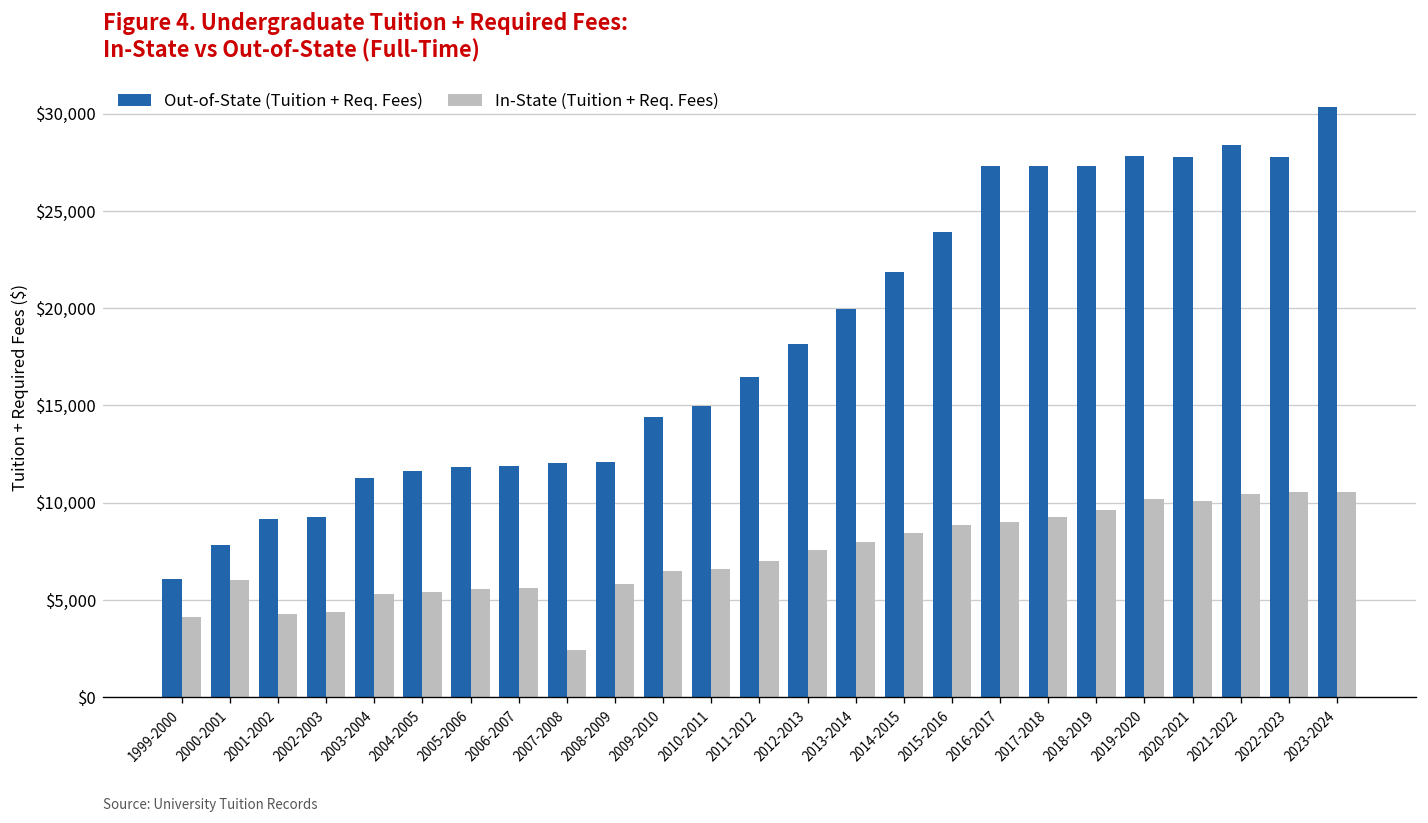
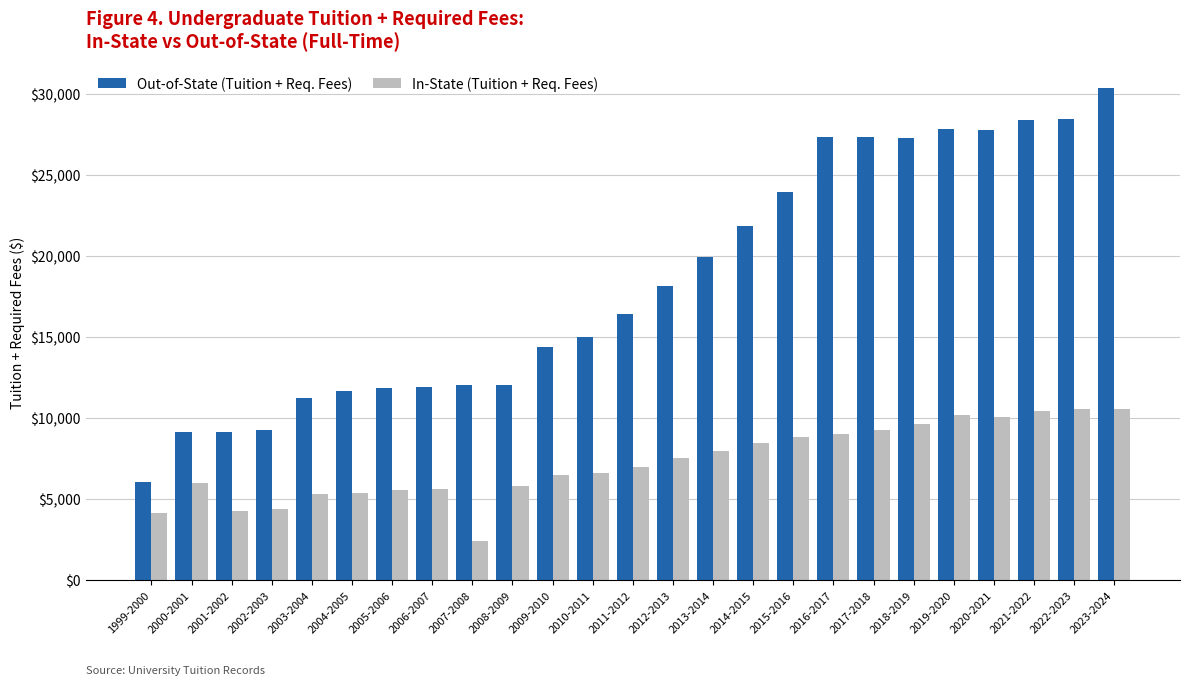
  {
    "Out-of-State (Tuition + Req. Fees)": {
      "1999-2000": "$6,100",
-     "2000-2001": "$7,800",
+     "2000-2001": "$9,200",
      "2001-2002": "$9,200",
      "2002-2003": "$9,300",
      "2003-2004": "$11,300",
      "2004-2005": "$11,600",
      "2005-2006": "$11,800",
      "2006-2007": "$11,900",
      "2007-2008": "$12,000",
      "2008-2009": "$12,100",
      "2009-2010": "$14,400",
      "2010-2011": "$15,000",
      "2011-2012": "$16,400",
      "2012-2013": "$18,200",
      "2013-2014": "$19,900",
      "2014-2015": "$21,900",
      "2015-2016": "$23,900",
      "2016-2017": "$27,300",
      "2017-2018": "$27,300",
      "2018-2019": "$27,300",
      "2019-2020": "$27,800",
      "2020-2021": "$27,800",
      "2021-2022": "$28,400",
-     "2022-2023": "$27,800",
+     "2022-2023": "$28,500",
      "2023-2024": "$30,300"
    },
    "In-State (Tuition + Req. Fees)": {
      "1999-2000": "$4,100",
      "2000-2001": "$6,000",
      "2001-2002": "$4,300",
      "2002-2003": "$4,400",
      "2003-2004": "$5,300",
      "2004-2005": "$5,400",
      "2005-2006": "$5,600",
      "2006-2007": "$5,600",
      "2007-2008": "$2,400",
      "2008-2009": "$5,800",
      "2009-2010": "$6,500",
      "2010-2011": "$6,600",
      "2011-2012": "$7,000",
      "2012-2013": "$7,600",
      "2013-2014": "$8,000",
      "2014-2015": "$8,400",
      "2015-2016": "$8,900",
      "2016-2017": "$9,000",
      "2017-2018": "$9,300",
      "2018-2019": "$9,600",
      "2019-2020": "$10,200",
      "2020-2021": "$10,100",
      "2021-2022": "$10,500",
      "2022-2023": "$10,600",
      "2023-2024": "$10,600"
    }
  }
